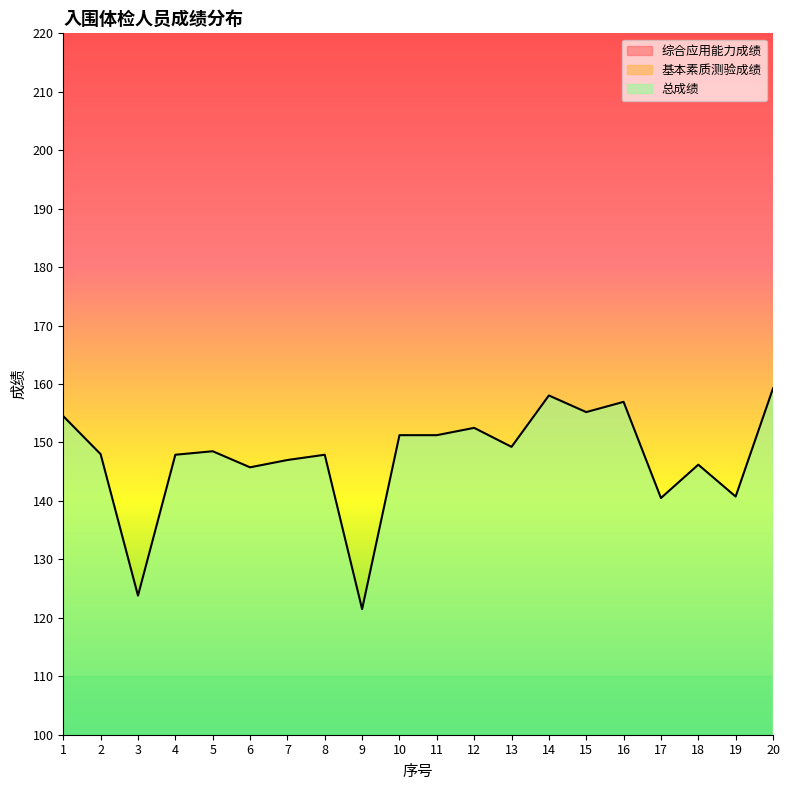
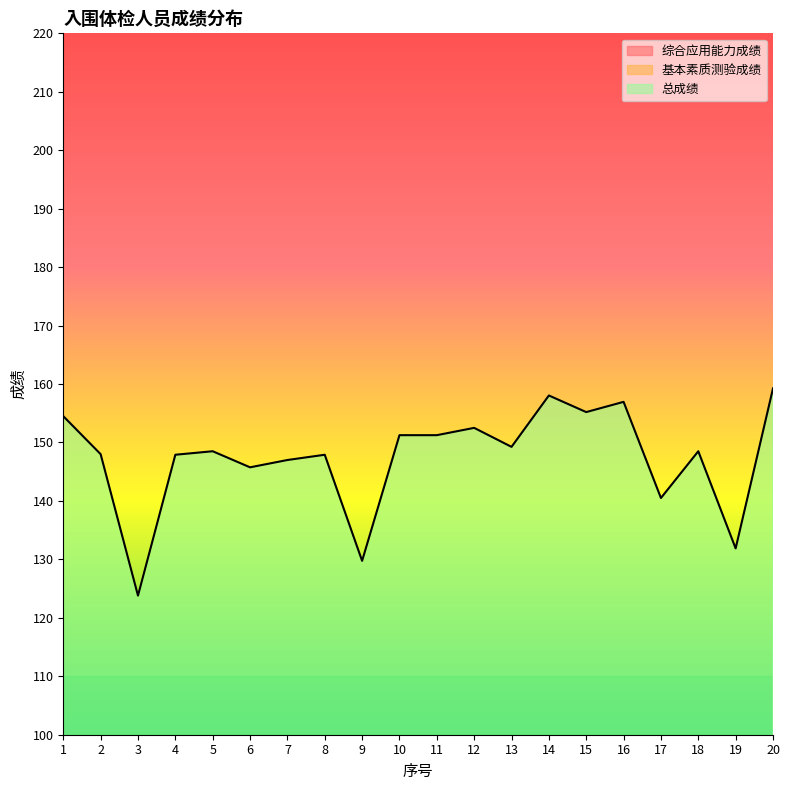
  {
    "总成绩": {
      "1": 155,
      "2": 148,
      "3": 124,
      "4": 148,
      "5": 149,
      "6": 146,
      "7": 147,
      "8": 148,
-     "9": 121,
+     "9": 130,
      "10": 151,
      "11": 151,
      "12": 153,
      "13": 149,
      "14": 158,
      "15": 155,
      "16": 157,
      "17": 141,
-     "18": 146,
-     "19": 141,
+     "18": 149,
+     "19": 132,
      "20": 159
    }
  }
